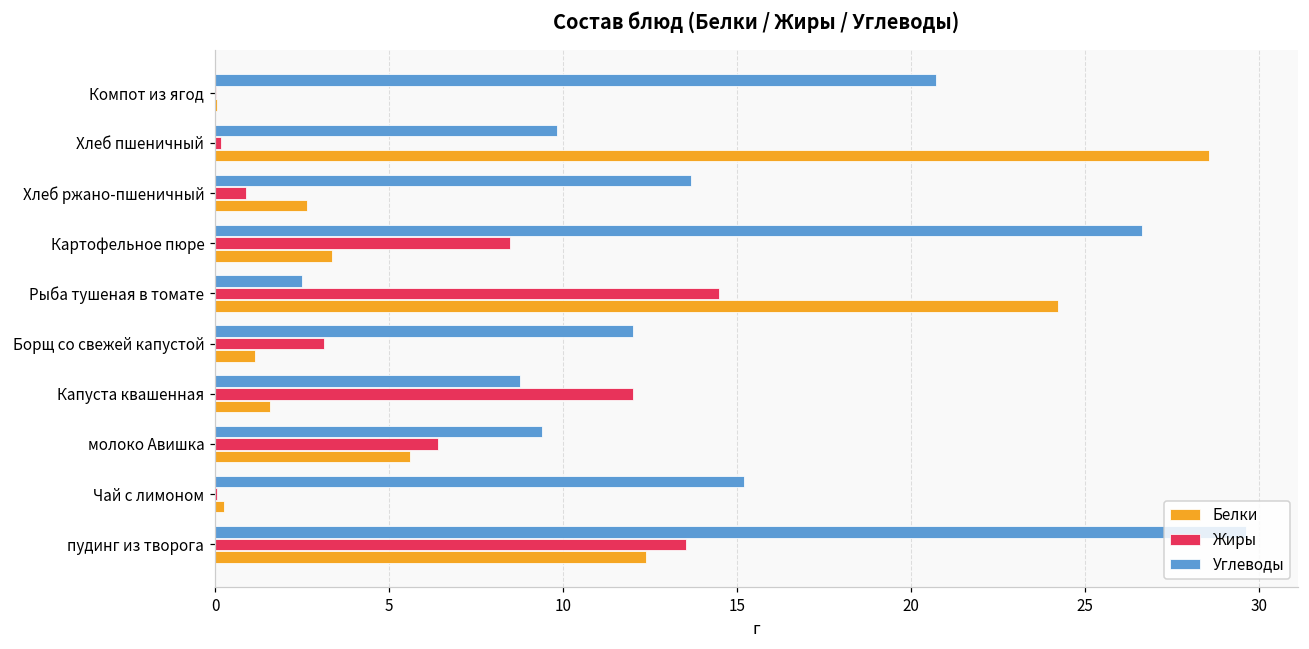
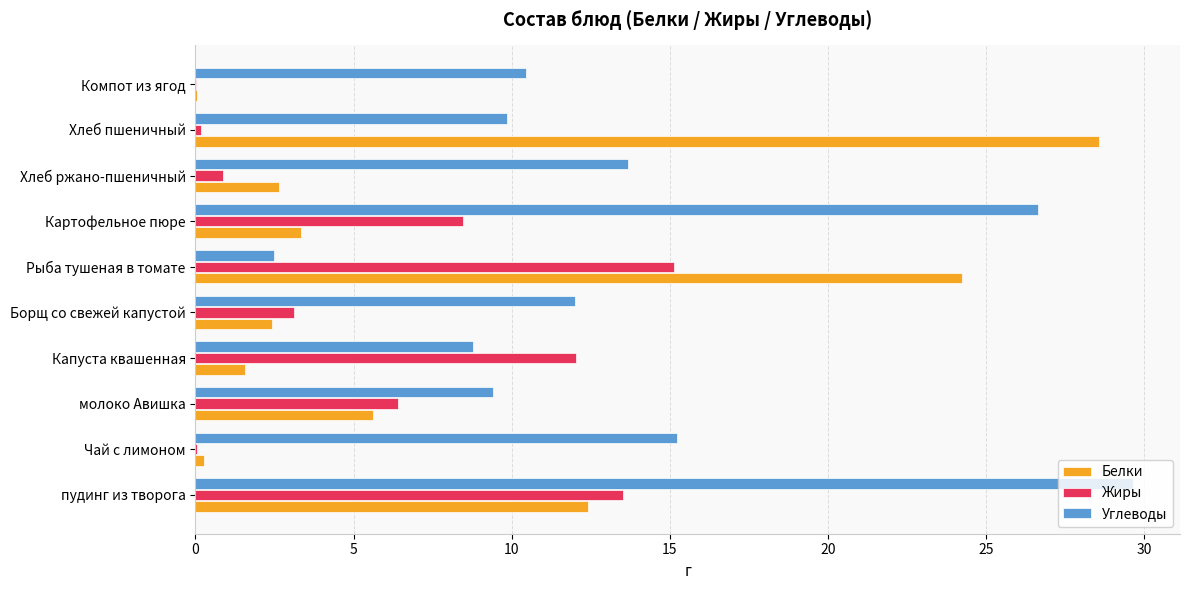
  {
    "Белки": {
      "Хлеб пшеничный": 28.6,
      "Хлеб ржано-пшеничный": 2.6,
      "Картофельное пюре": 3.4,
      "Рыба тушеная в томате": 24.2,
-     "Борщ со свежей капустой": 1.2,
+     "Борщ со свежей капустой": 2.4,
      "Капуста квашенная": 1.6,
      "молоко Авишка": 5.6,
      "Чай с лимоном": 0.3,
      "пудинг из творога": 12.4
    },
    "Жиры": {
      "Хлеб пшеничный": 0.2,
      "Хлеб ржано-пшеничный": 0.9,
      "Картофельное пюре": 8.5,
-     "Рыба тушеная в томате": 14.5,
+     "Рыба тушеная в томате": 15.1,
      "Борщ со свежей капустой": 3.1,
      "Капуста квашенная": 12.0,
      "молоко Авишка": 6.4,
      "пудинг из творога": 13.5
    },
    "Углеводы": {
-     "Компот из ягод": 20.7,
+     "Компот из ягод": 10.4,
      "Хлеб пшеничный": 9.8,
      "Хлеб ржано-пшеничный": 13.7,
      "Картофельное пюре": 26.7,
      "Рыба тушеная в томате": 2.5,
      "Борщ со свежей капустой": 12.0,
      "Капуста квашенная": 8.8,
      "молоко Авишка": 9.4,
      "Чай с лимоном": 15.2
    }
  }
